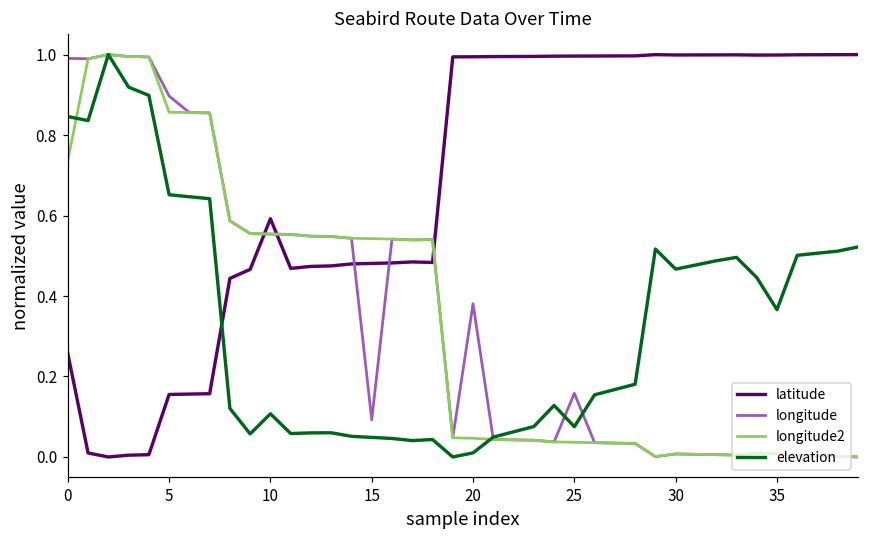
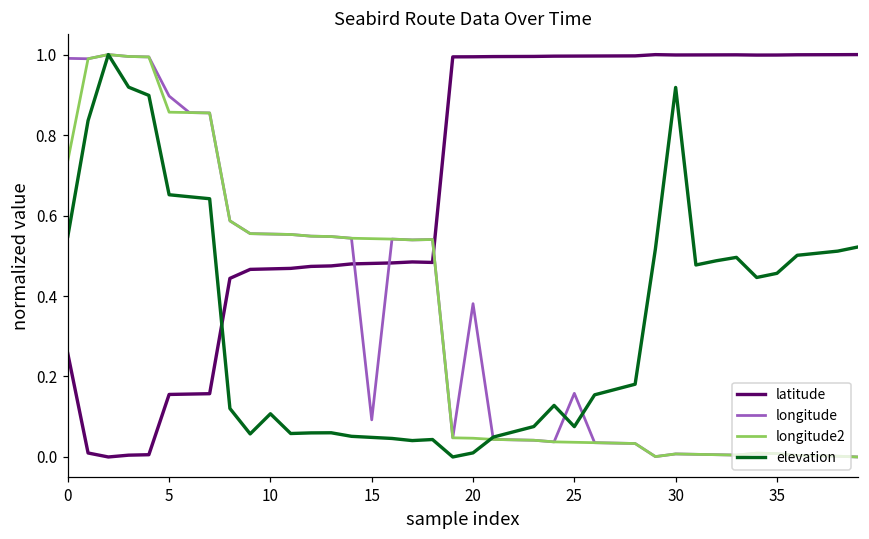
  {
    "latitude": {
      "0": 0.26,
      "5": 0.16,
-     "10": 0.59,
+     "10": 0.47,
      "15": 0.48,
      "20": 0.99,
      "25": 1.00,
      "30": 1.00,
      "35": 1.00
    },
    "longitude": {
      "0": 0.99,
      "5": 0.90,
      "15": 0.09,
      "20": 0.38,
      "25": 0.16
    },
    "longitude2": {
      "0": 0.74,
      "5": 0.86,
      "15": 0.54,
      "20": 0.05,
      "25": 0.04
    },
    "elevation": {
-     "0": 0.85,
+     "0": 0.55,
      "5": 0.65,
      "10": 0.11,
      "15": 0.05,
      "20": 0.01,
      "25": 0.08,
-     "30": 0.47,
-     "35": 0.37
+     "30": 0.92,
+     "35": 0.46
    }
  }
